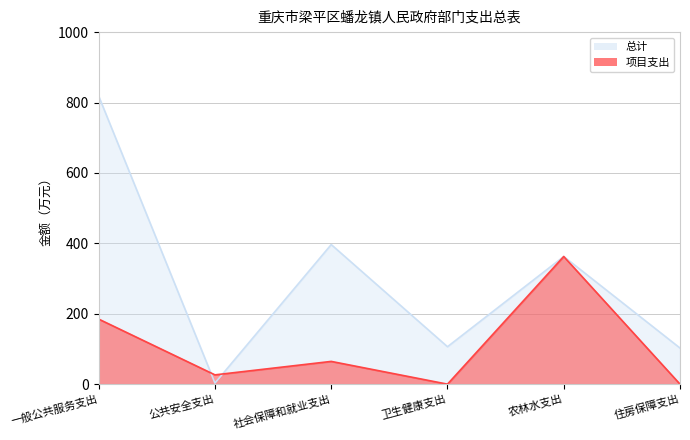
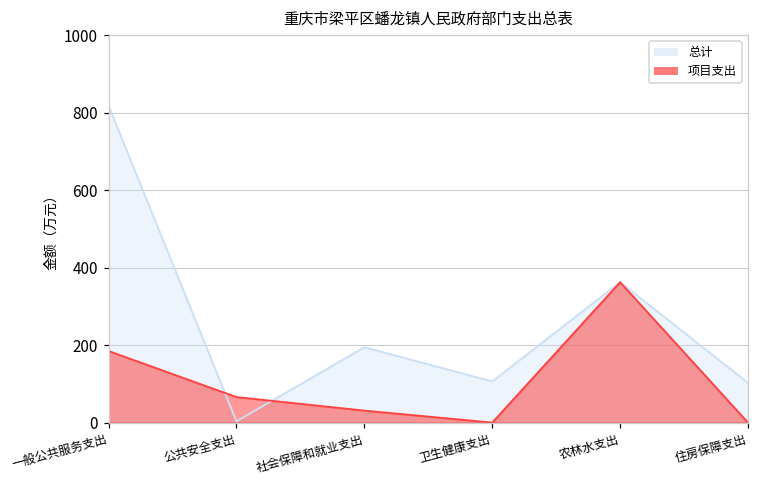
  {
    "总计": {
      "一般公共服务支出": 820,
      "公共安全支出": 0,
-     "社会保障和就业支出": 400,
+     "社会保障和就业支出": 190,
      "卫生健康支出": 110,
      "住房保障支出": 100
    },
    "项目支出": {
      "一般公共服务支出": 180,
-     "公共安全支出": 30,
-     "社会保障和就业支出": 60,
+     "公共安全支出": 70,
+     "社会保障和就业支出": 30,
      "卫生健康支出": 0,
      "住房保障支出": 0
    }
  }
